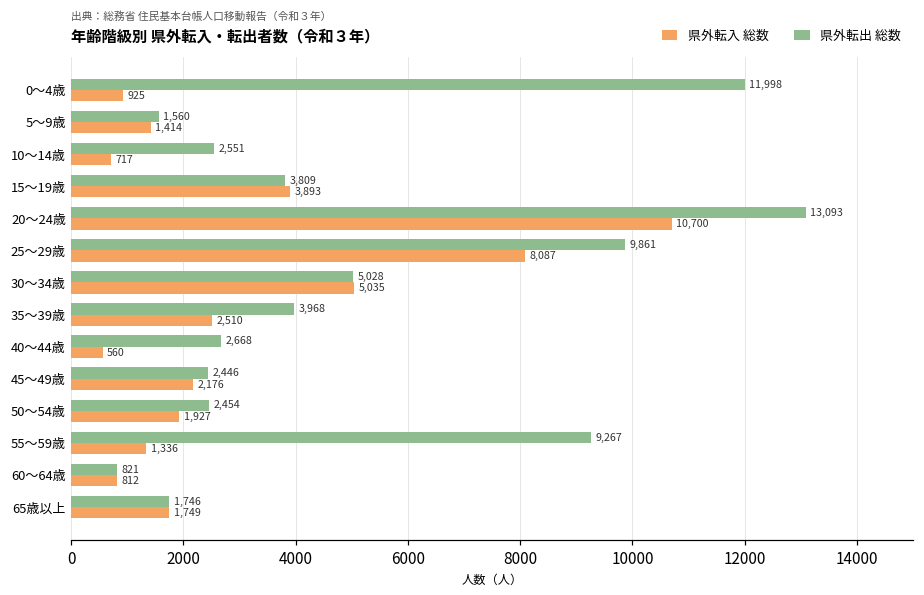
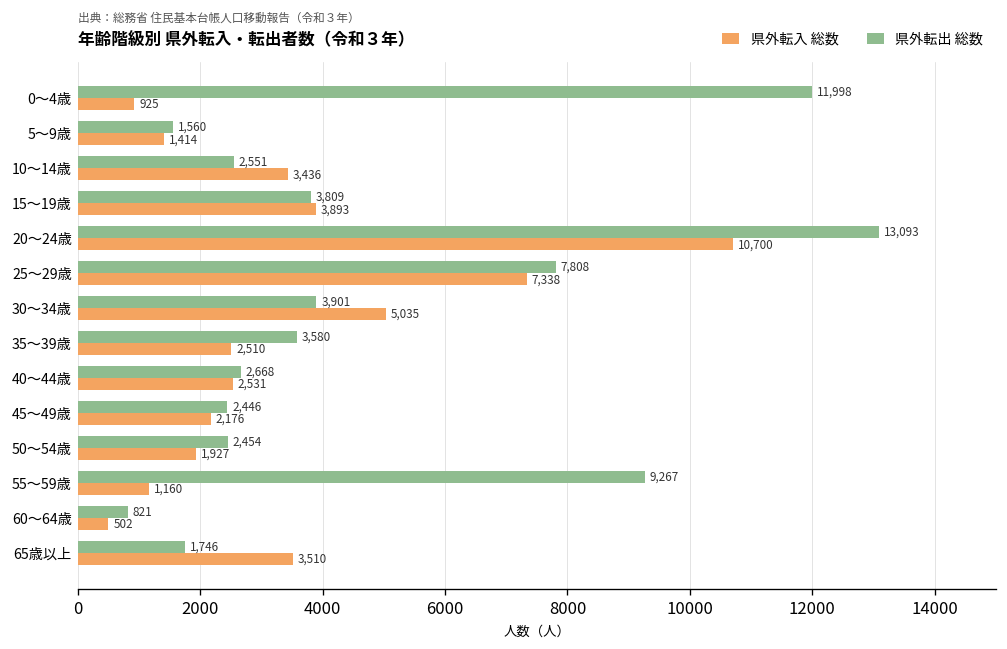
  {
    "県外転入 総数": {
      "0～4歳": "925",
      "5～9歳": "1,414",
-     "10～14歳": "717",
+     "10～14歳": "3,436",
      "15～19歳": "3,893",
      "20～24歳": "10,700",
-     "25～29歳": "8,087",
+     "25～29歳": "7,338",
      "30～34歳": "5,035",
      "35～39歳": "2,510",
-     "40～44歳": "560",
+     "40～44歳": "2,531",
      "45～49歳": "2,176",
      "50～54歳": "1,927",
-     "55～59歳": "1,336",
-     "60～64歳": "812",
-     "65歳以上": "1,749"
+     "55～59歳": "1,160",
+     "60～64歳": "502",
+     "65歳以上": "3,510"
    },
    "県外転出 総数": {
      "0～4歳": "11,998",
      "5～9歳": "1,560",
      "10～14歳": "2,551",
      "15～19歳": "3,809",
      "20～24歳": "13,093",
-     "25～29歳": "9,861",
-     "30～34歳": "5,028",
-     "35～39歳": "3,968",
+     "25～29歳": "7,808",
+     "30～34歳": "3,901",
+     "35～39歳": "3,580",
      "40～44歳": "2,668",
      "45～49歳": "2,446",
      "50～54歳": "2,454",
      "55～59歳": "9,267",
      "60～64歳": "821",
      "65歳以上": "1,746"
    }
  }
